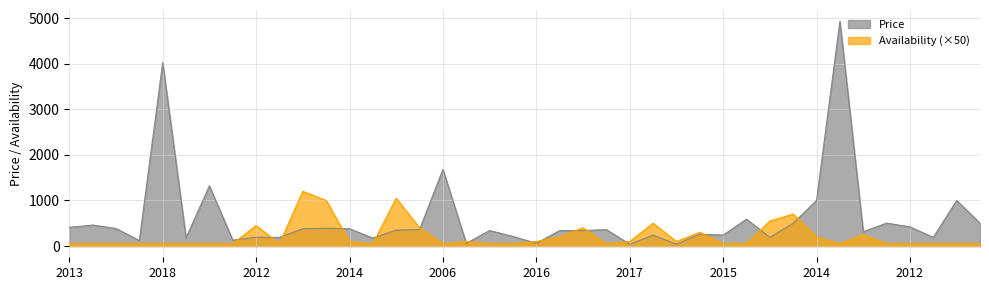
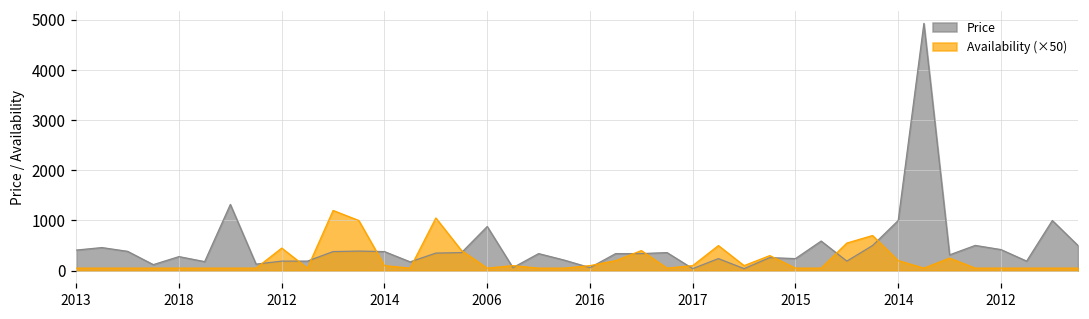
  {
    "Price": {
      "2013": 400,
-     "2018": 4000,
-     "2006": 1700,
+     "2018": 300,
+     "2006": 900,
      "2017": 0,
      "2015": 200
    },
    "Availability (×50)": {
      "2013": 100,
      "2018": 100,
      "2006": 100,
      "2017": 100,
      "2015": 100
    }
  }
